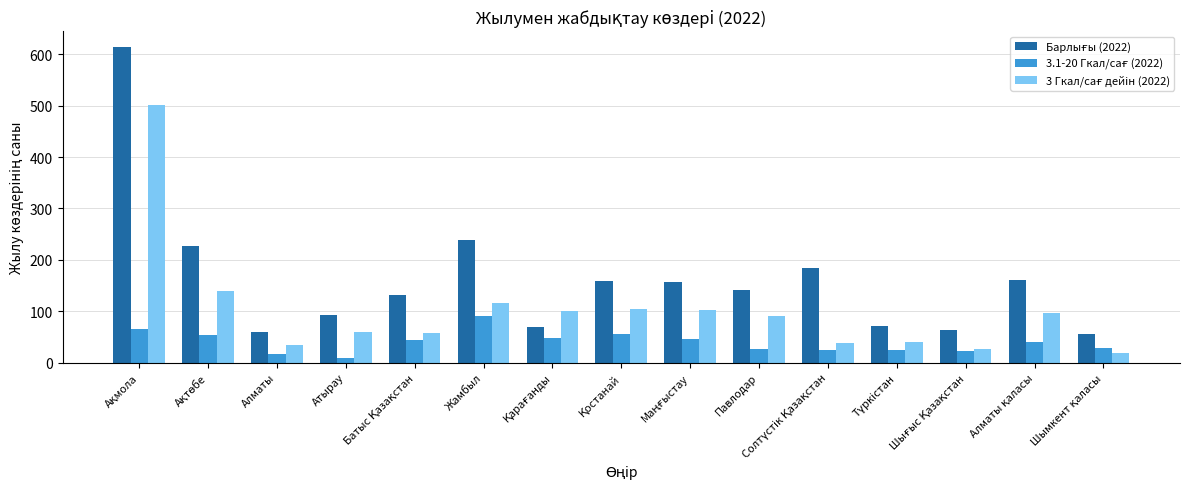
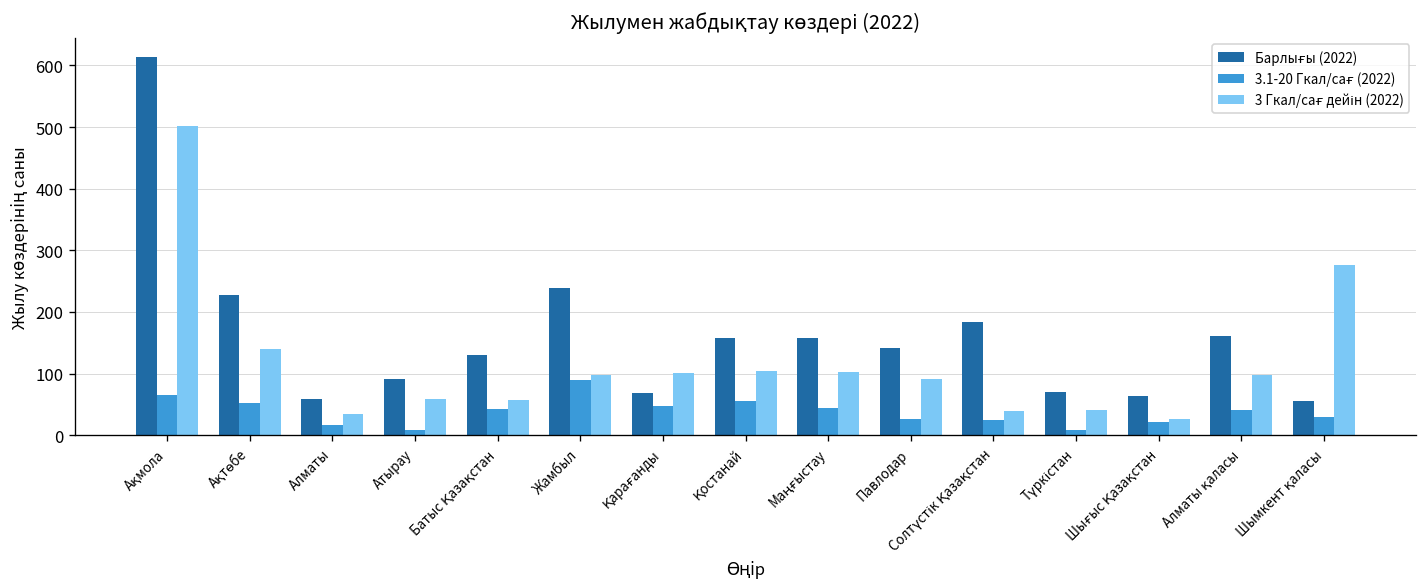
  {
    "Барлығы (2022)": {
      "Ақмола": 610,
      "Ақтөбе": 230,
      "Алматы": 60,
      "Атырау": 90,
      "Батыс Қазақстан": 130,
      "Жамбыл": 240,
      "Қарағанды": 70,
      "Қостанай": 160,
      "Маңғыстау": 160,
      "Павлодар": 140,
      "Солтүстік Қазақстан": 180,
      "Түркістан": 70,
      "Шығыс Қазақстан": 60,
      "Алматы қаласы": 160,
      "Шымкент қаласы": 60
    },
    "3.1-20 Гкал/сағ (2022)": {
      "Ақмола": 70,
      "Ақтөбе": 50,
      "Алматы": 20,
      "Атырау": 10,
      "Батыс Қазақстан": 40,
      "Жамбыл": 90,
      "Қарағанды": 50,
      "Қостанай": 60,
      "Маңғыстау": 50,
      "Павлодар": 30,
      "Солтүстік Қазақстан": 20,
-     "Түркістан": 20,
+     "Түркістан": 10,
      "Шығыс Қазақстан": 20,
      "Алматы қаласы": 40,
      "Шымкент қаласы": 30
    },
    "3 Гкал/сағ дейін (2022)": {
      "Ақмола": 500,
      "Ақтөбе": 140,
      "Алматы": 30,
      "Атырау": 60,
      "Батыс Қазақстан": 60,
-     "Жамбыл": 120,
+     "Жамбыл": 100,
      "Қарағанды": 100,
      "Қостанай": 110,
      "Маңғыстау": 100,
      "Павлодар": 90,
      "Солтүстік Қазақстан": 40,
      "Түркістан": 40,
      "Шығыс Қазақстан": 30,
      "Алматы қаласы": 100,
-     "Шымкент қаласы": 20
+     "Шымкент қаласы": 280
    }
  }
